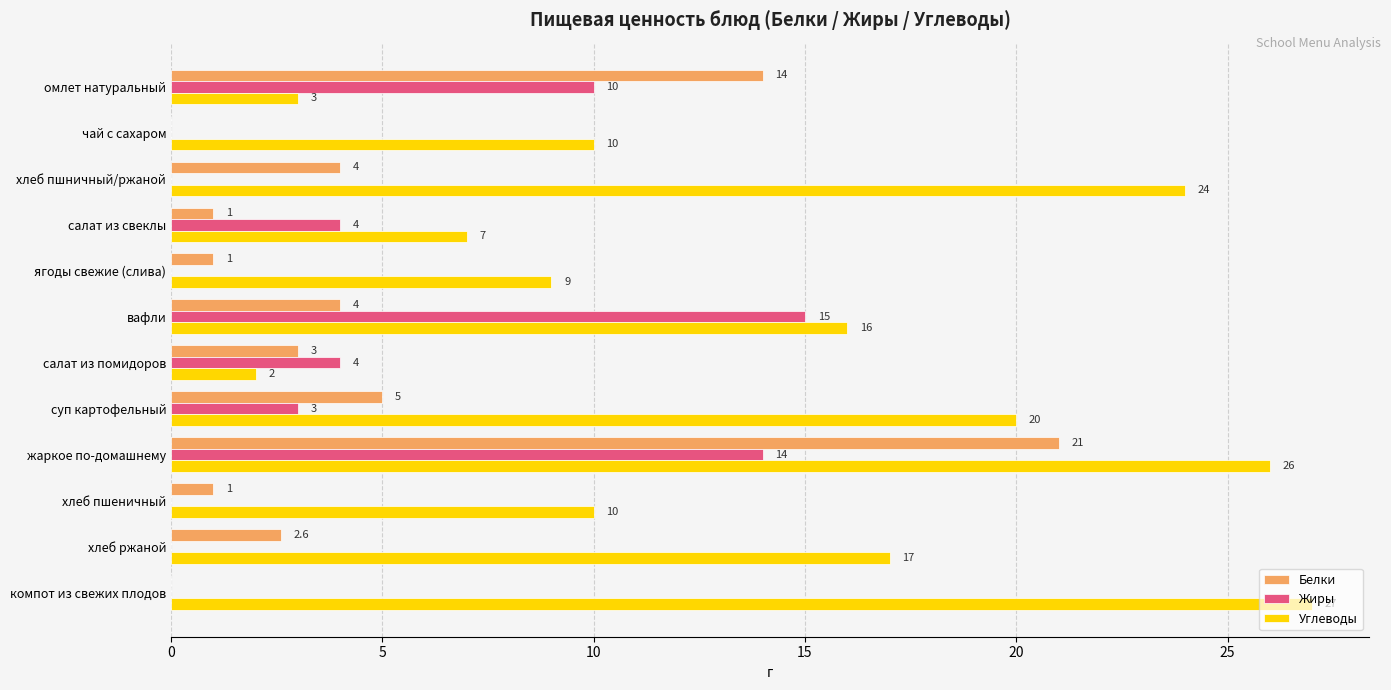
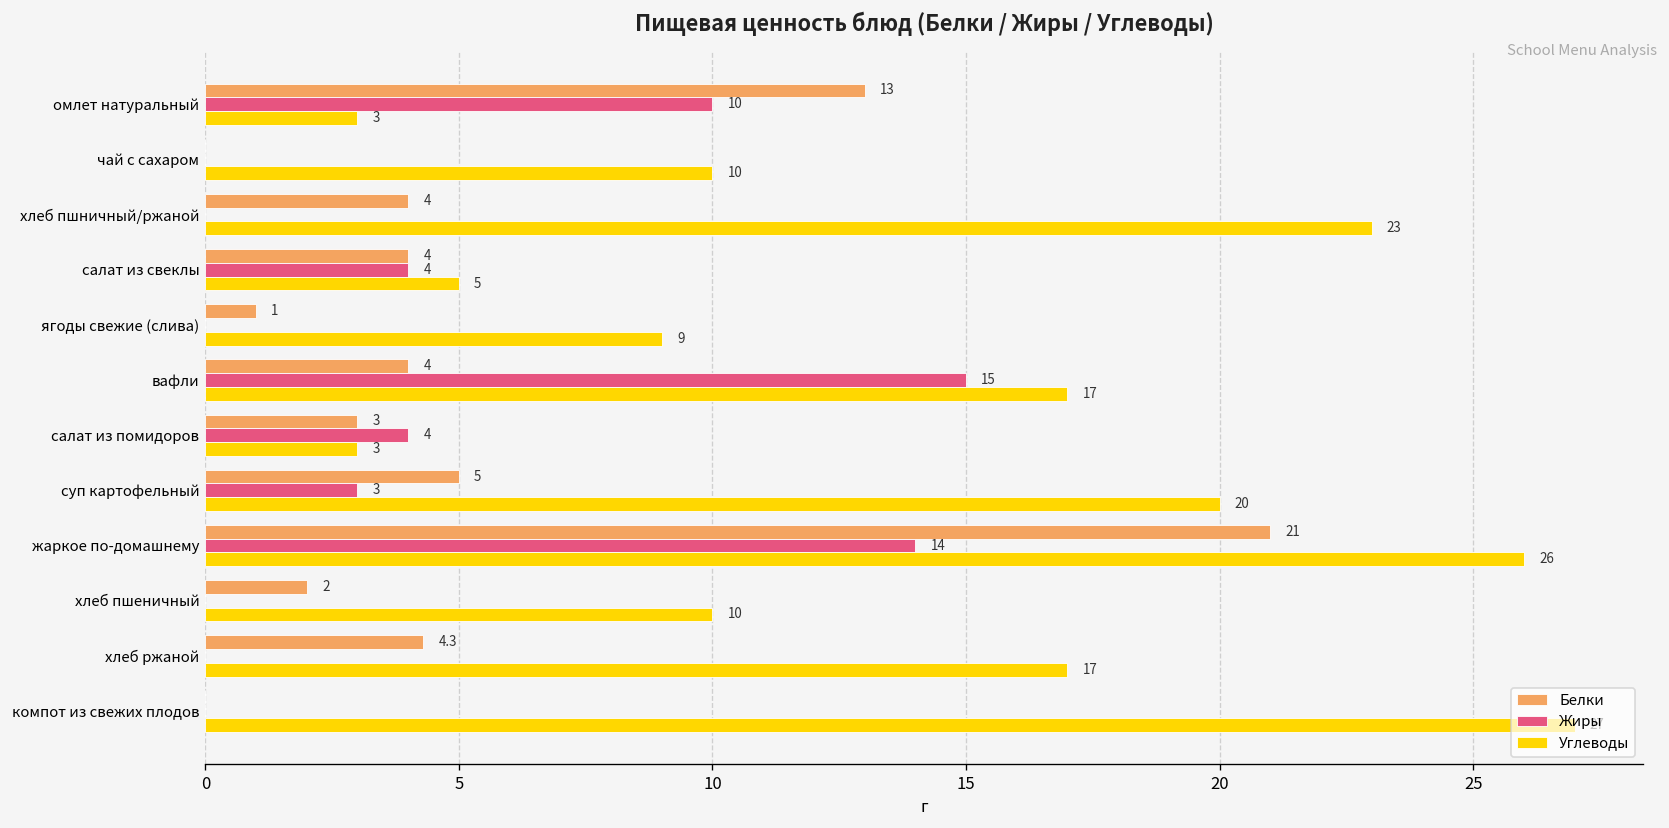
  {
    "Белки": {
-     "омлет натуральный": 14,
+     "омлет натуральный": 13,
      "хлеб пшничный/ржаной": 4,
-     "салат из свеклы": 1,
+     "салат из свеклы": 4,
      "ягоды свежие (слива)": 1,
      "вафли": 4,
      "салат из помидоров": 3,
      "суп картофельный": 5,
      "жаркое по-домашнему": 21,
-     "хлеб пшеничный": 1,
-     "хлеб ржаной": 2.6
+     "хлеб пшеничный": 2,
+     "хлеб ржаной": 4.3
    },
    "Жиры": {
      "омлет натуральный": 10,
      "салат из свеклы": 4,
      "вафли": 15,
      "салат из помидоров": 4,
      "суп картофельный": 3,
      "жаркое по-домашнему": 14
    },
    "Углеводы": {
      "омлет натуральный": 3,
      "чай с сахаром": 10,
-     "хлеб пшничный/ржаной": 24,
-     "салат из свеклы": 7,
+     "хлеб пшничный/ржаной": 23,
+     "салат из свеклы": 5,
      "ягоды свежие (слива)": 9,
-     "вафли": 16,
-     "салат из помидоров": 2,
+     "вафли": 17,
+     "салат из помидоров": 3,
      "суп картофельный": 20,
      "жаркое по-домашнему": 26,
      "хлеб пшеничный": 10,
      "хлеб ржаной": 17
    }
  }
